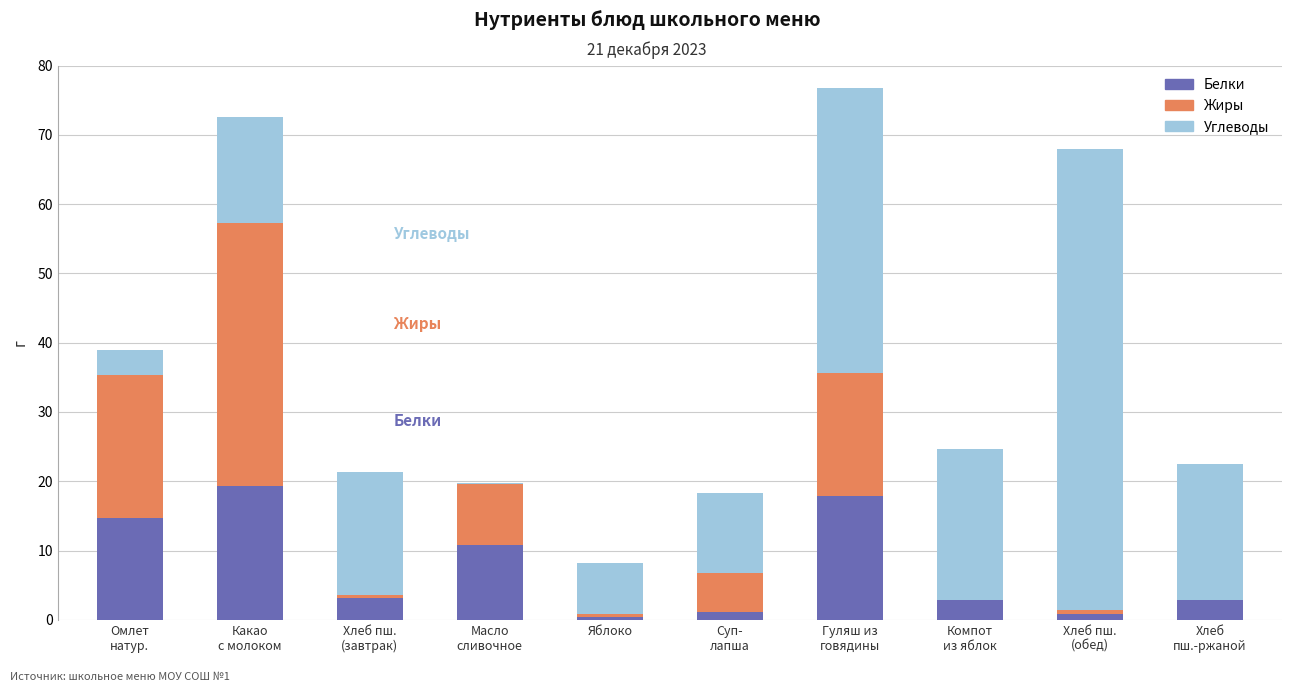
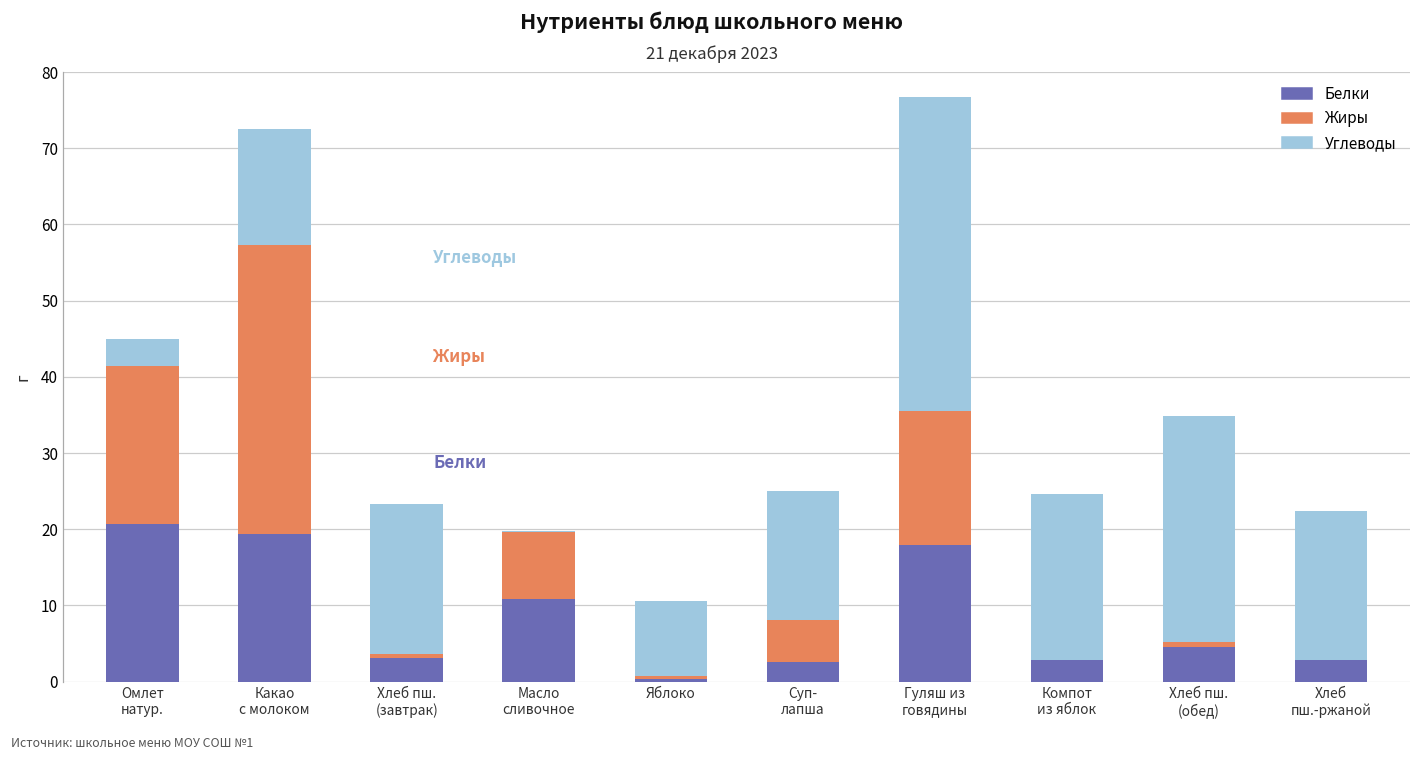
  {
    "Белки": {
-     "Омлет натур.": 15,
+     "Омлет натур.": 21,
      "Какао с молоком": 19,
      "Хлеб пш. (завтрак)": 3,
      "Масло сливочное": 11,
      "Яблоко": 0,
-     "Суп- лапша": 1,
+     "Суп- лапша": 3,
      "Гуляш из говядины": 18,
      "Компот из яблок": 3,
-     "Хлеб пш. (обед)": 1,
+     "Хлеб пш. (обед)": 5,
      "Хлеб пш.-ржаной": 3
    },
    "Жиры": {
      "Омлет натур.": 21,
      "Какао с молоком": 38,
      "Хлеб пш. (завтрак)": 0,
      "Масло сливочное": 9,
      "Яблоко": 0,
      "Суп- лапша": 6,
      "Гуляш из говядины": 18,
      "Компот из яблок": 0,
      "Хлеб пш. (обед)": 1
    },
    "Углеводы": {
      "Омлет натур.": 4,
      "Какао с молоком": 15,
-     "Хлеб пш. (завтрак)": 18,
-     "Яблоко": 7,
-     "Суп- лапша": 12,
+     "Хлеб пш. (завтрак)": 20,
+     "Яблоко": 10,
+     "Суп- лапша": 17,
      "Гуляш из говядины": 41,
      "Компот из яблок": 22,
-     "Хлеб пш. (обед)": 67,
+     "Хлеб пш. (обед)": 30,
      "Хлеб пш.-ржаной": 20
    }
  }
